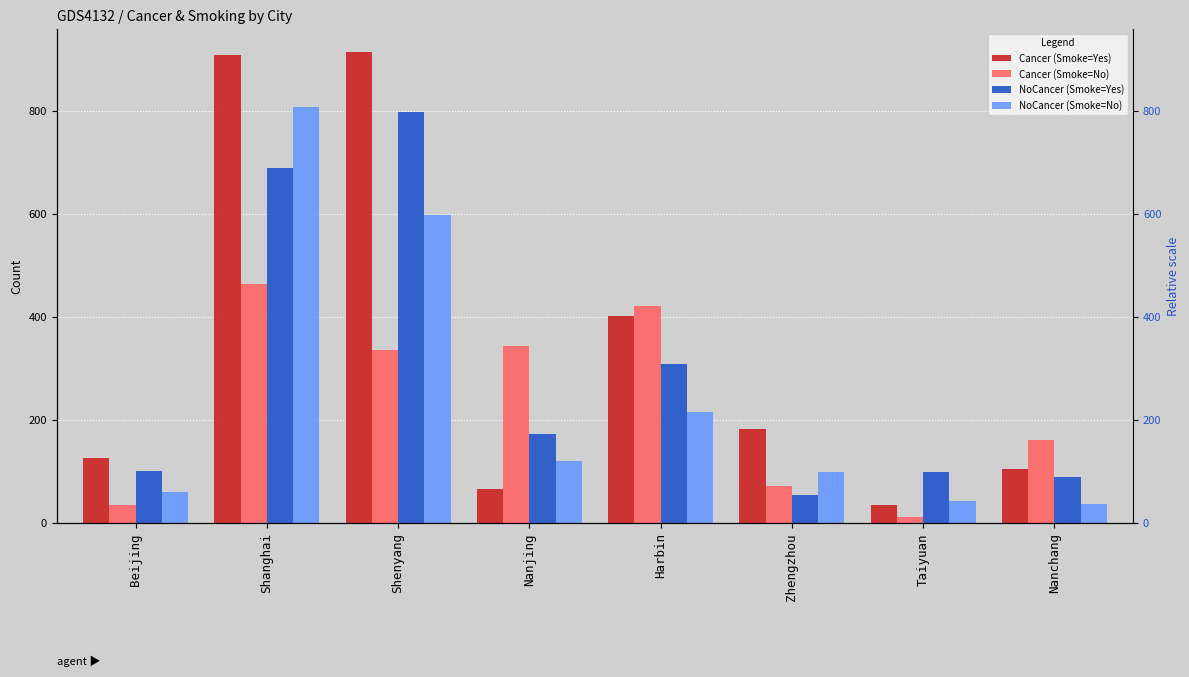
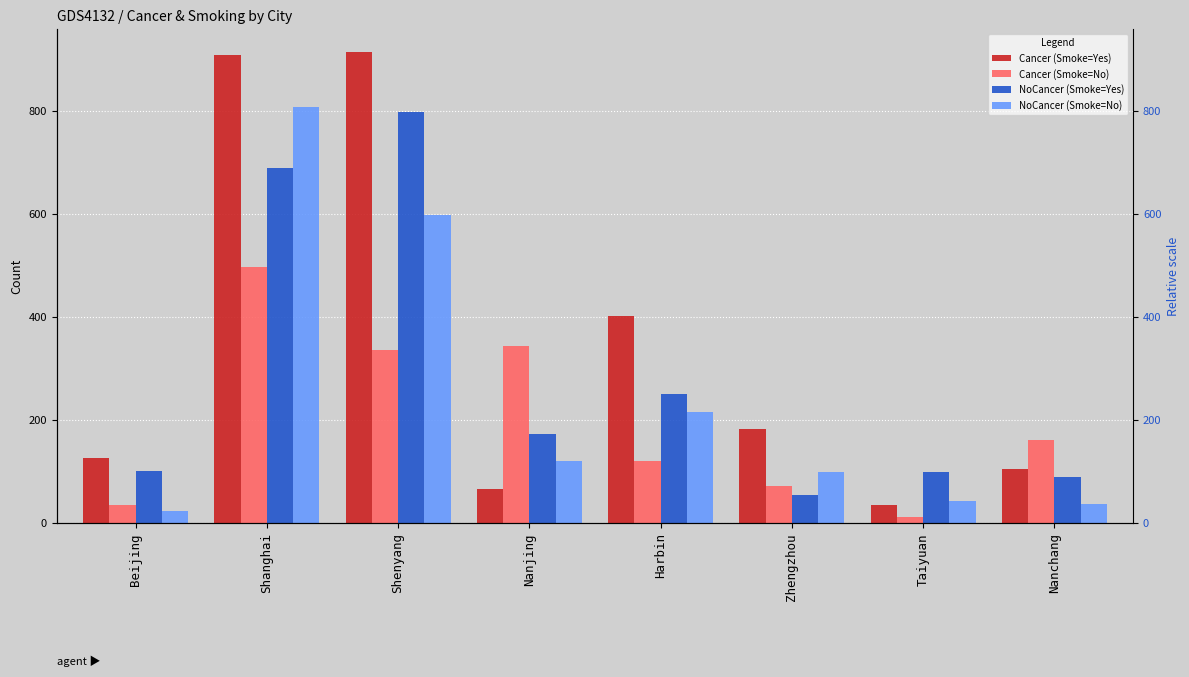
  {
    "Cancer (Smoke=Yes)": {
      "Beijing": 130,
      "Shanghai": 910,
      "Shenyang": 910,
      "Nanjing": 70,
      "Harbin": 400,
      "Zhengzhou": 180,
      "Taiyuan": 30,
      "Nanchang": 100
    },
    "Cancer (Smoke=No)": {
      "Beijing": 40,
-     "Shanghai": 460,
+     "Shanghai": 500,
      "Shenyang": 340,
      "Nanjing": 340,
-     "Harbin": 420,
+     "Harbin": 120,
      "Zhengzhou": 70,
      "Taiyuan": 10,
      "Nanchang": 160
    },
    "NoCancer (Smoke=Yes)": {
      "Beijing": 100,
      "Shanghai": 690,
      "Shenyang": 800,
      "Nanjing": 170,
-     "Harbin": 310,
+     "Harbin": 250,
      "Zhengzhou": 60,
      "Taiyuan": 100,
      "Nanchang": 90
    },
    "NoCancer (Smoke=No)": {
-     "Beijing": 60,
+     "Beijing": 20,
      "Shanghai": 810,
      "Shenyang": 600,
      "Nanjing": 120,
      "Harbin": 220,
      "Zhengzhou": 100,
      "Taiyuan": 40,
      "Nanchang": 40
    }
  }
